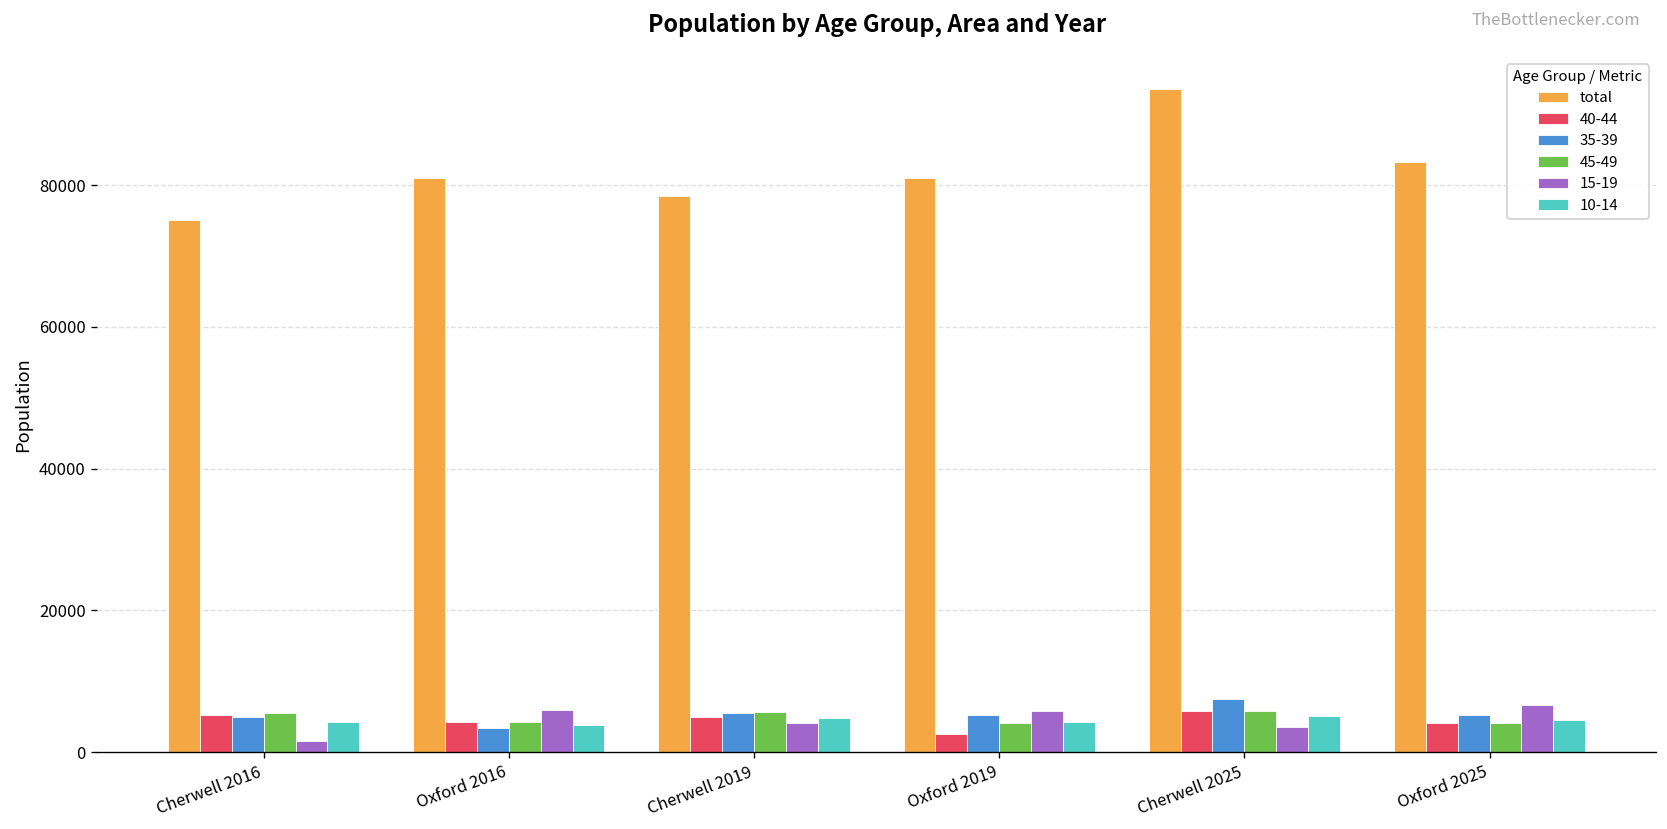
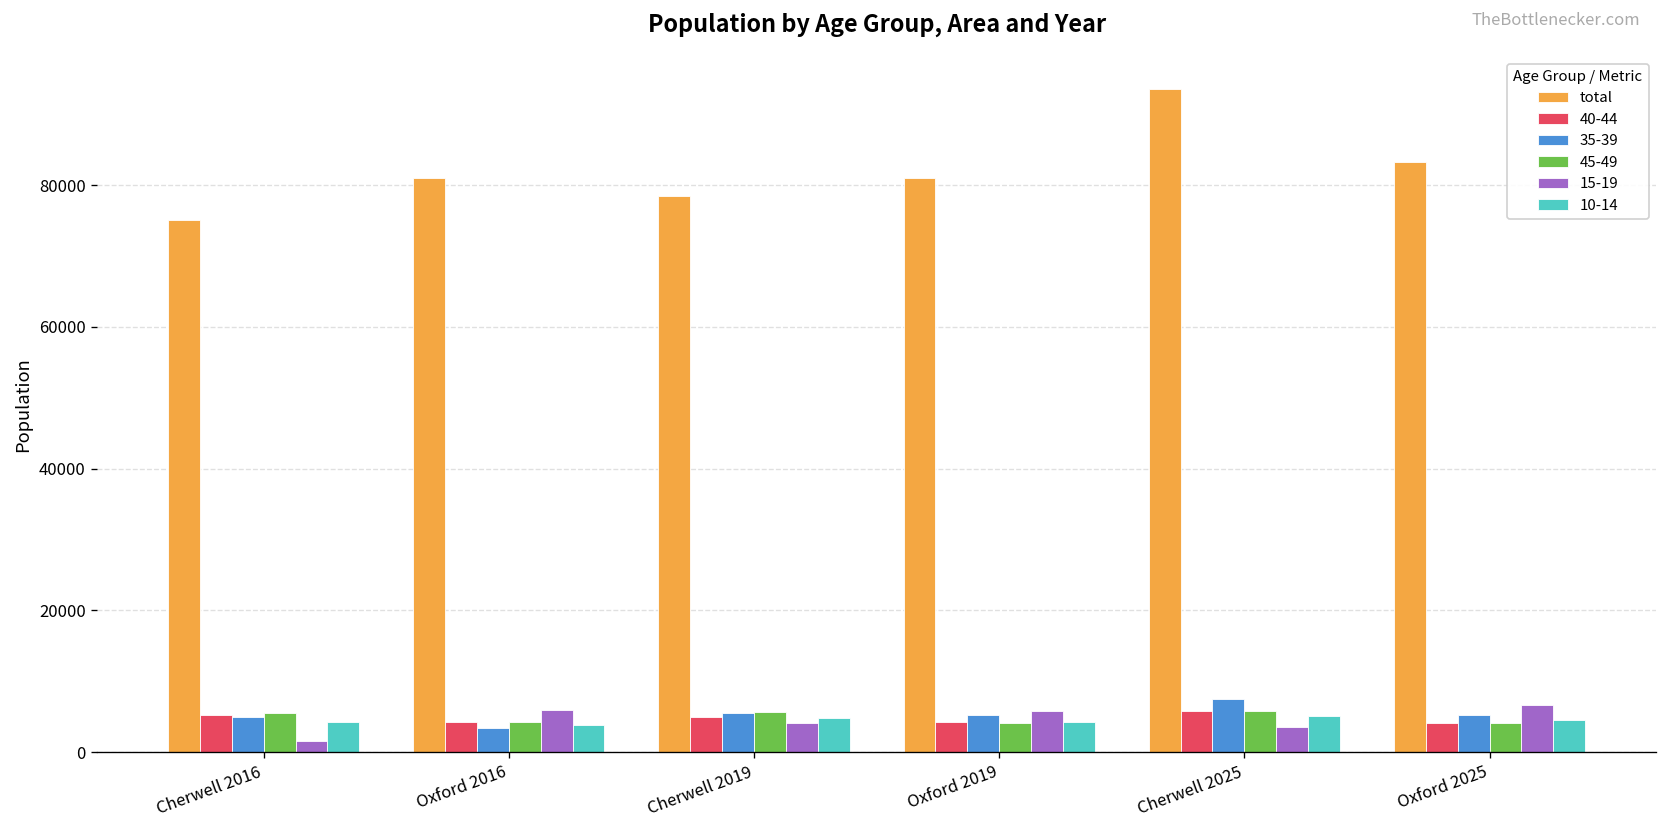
  {
    "total": {
      "Cherwell 2016": 75000,
      "Oxford 2016": 81000,
      "Cherwell 2019": 78000,
      "Oxford 2019": 81000,
      "Cherwell 2025": 94000,
      "Oxford 2025": 83000
    },
    "40-44": {
      "Cherwell 2016": 5000,
      "Oxford 2016": 4000,
      "Cherwell 2019": 5000,
-     "Oxford 2019": 3000,
+     "Oxford 2019": 4000,
      "Cherwell 2025": 6000,
      "Oxford 2025": 4000
    },
    "35-39": {
      "Cherwell 2016": 5000,
      "Oxford 2016": 3000,
      "Cherwell 2019": 6000,
      "Oxford 2019": 5000,
      "Cherwell 2025": 8000,
      "Oxford 2025": 5000
    },
    "45-49": {
      "Cherwell 2016": 6000,
      "Oxford 2016": 4000,
      "Cherwell 2019": 6000,
      "Oxford 2019": 4000,
      "Cherwell 2025": 6000,
      "Oxford 2025": 4000
    },
    "15-19": {
      "Cherwell 2016": 2000,
      "Oxford 2016": 6000,
      "Cherwell 2019": 4000,
      "Oxford 2019": 6000,
      "Cherwell 2025": 3000,
      "Oxford 2025": 7000
    },
    "10-14": {
      "Cherwell 2016": 4000,
      "Oxford 2016": 4000,
      "Cherwell 2019": 5000,
      "Oxford 2019": 4000,
      "Cherwell 2025": 5000,
      "Oxford 2025": 5000
    }
  }
